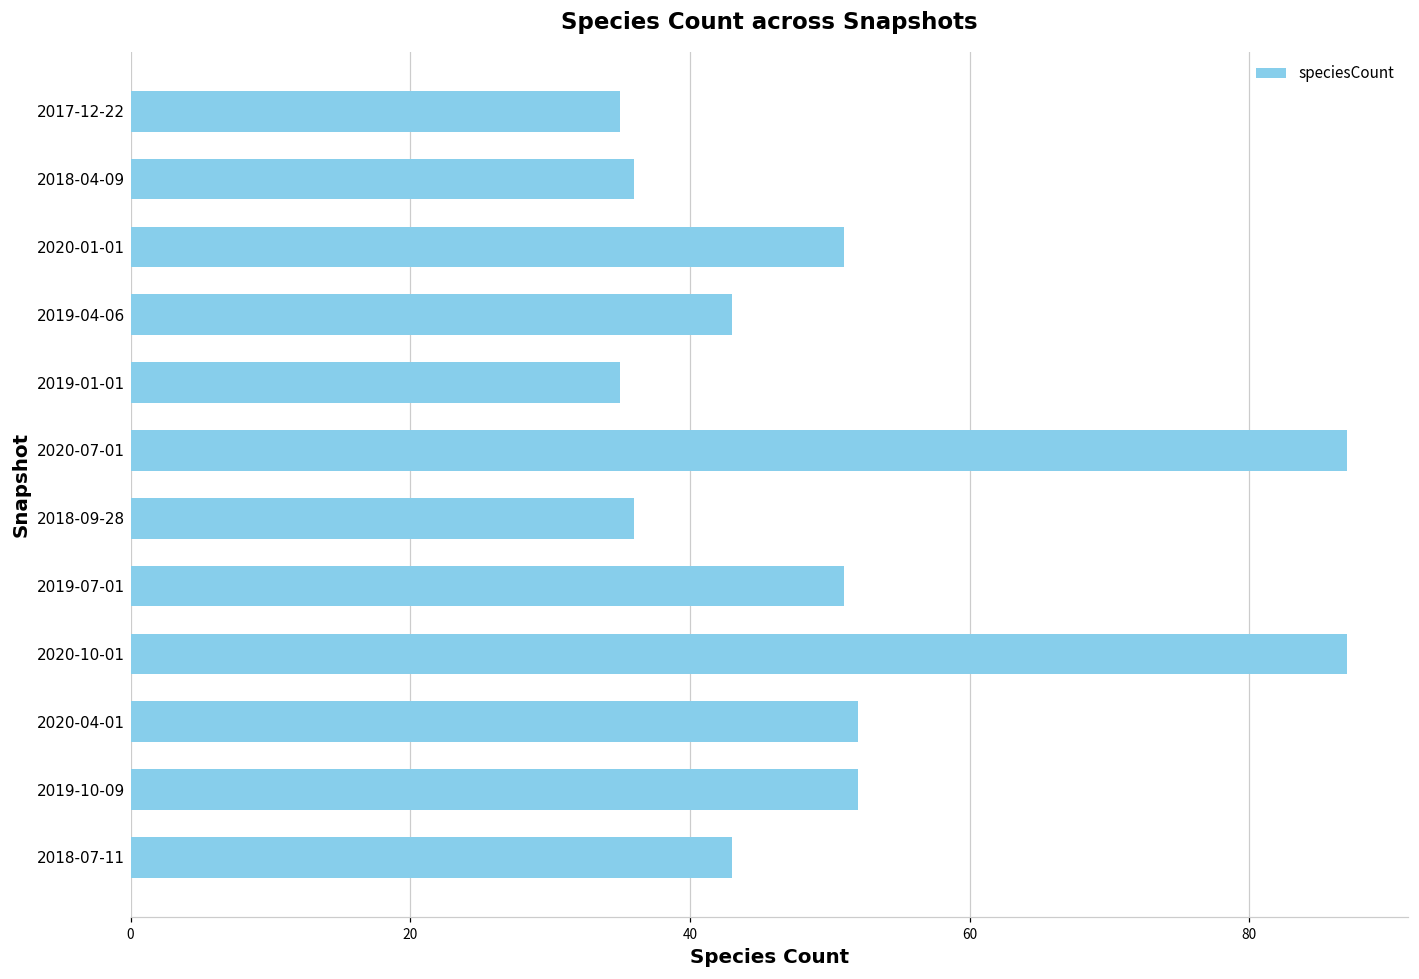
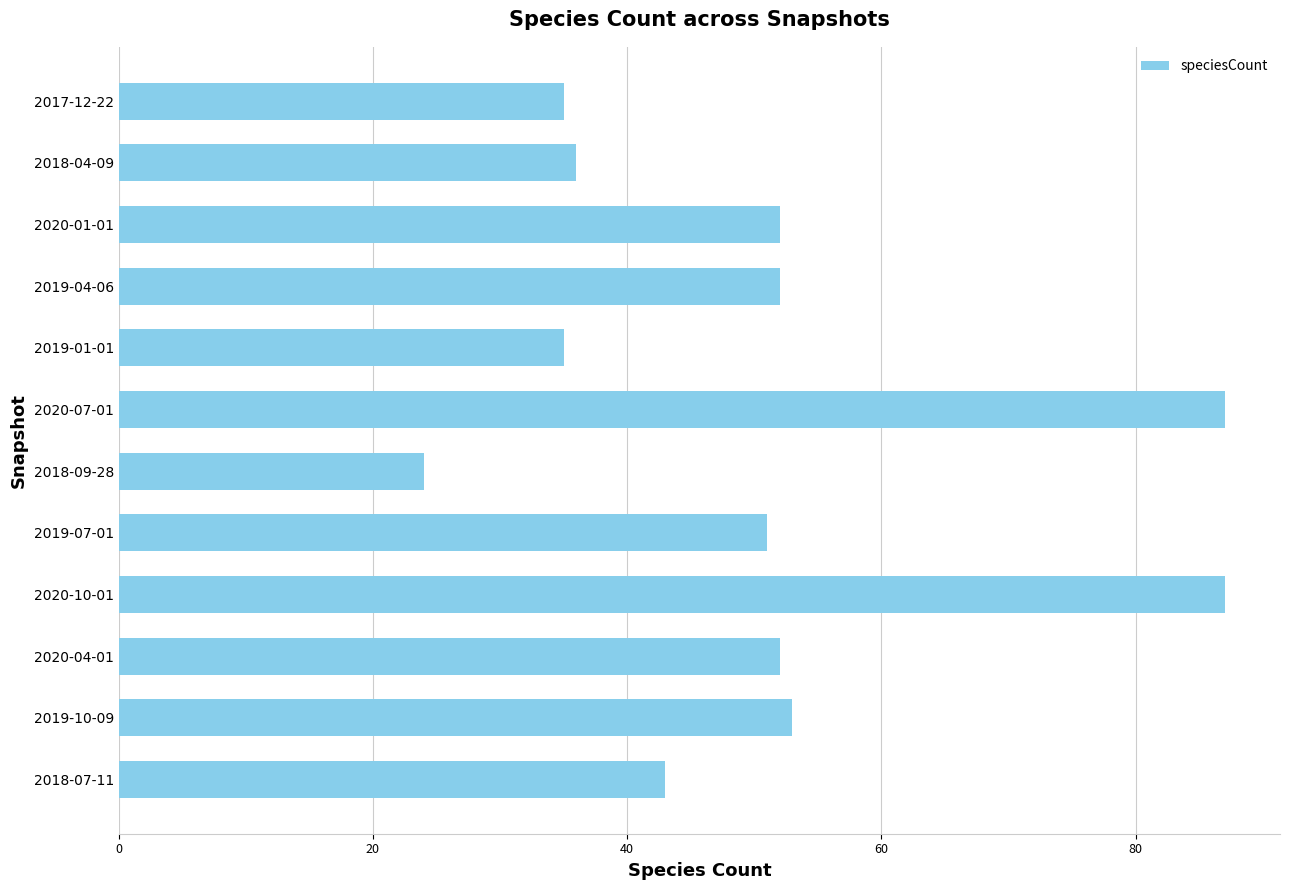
  {
    "2017-12-22": 35,
    "2018-04-09": 36,
-   "2020-01-01": 51,
-   "2019-04-06": 43,
+   "2020-01-01": 52,
+   "2019-04-06": 52,
    "2019-01-01": 35,
    "2020-07-01": 87,
-   "2018-09-28": 36,
+   "2018-09-28": 24,
    "2019-07-01": 51,
    "2020-10-01": 87,
    "2020-04-01": 52,
-   "2019-10-09": 52,
+   "2019-10-09": 53,
    "2018-07-11": 43
  }
